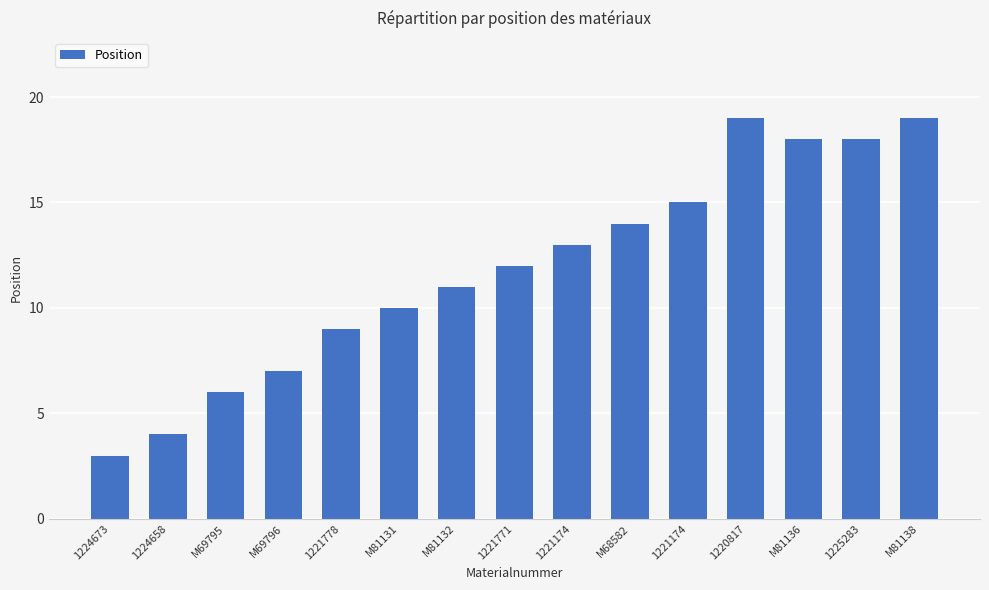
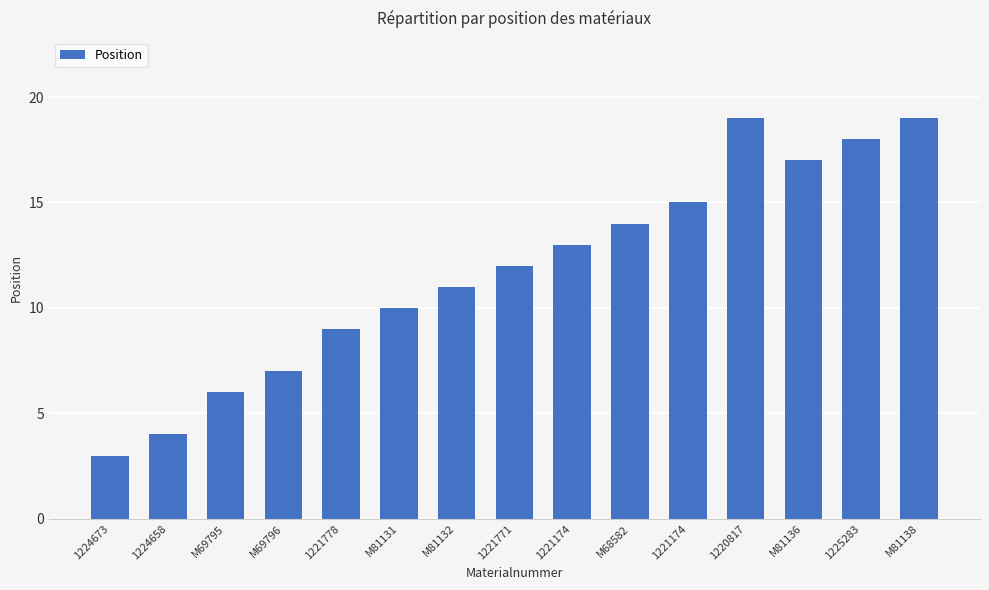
  {
    "1224673": 3,
    "1224658": 4,
    "M69795": 6,
    "M69796": 7,
    "1221778": 9,
    "M81131": 10,
    "M81132": 11,
    "1221771": 12,
    "M68582": 14,
    "1220817": 19,
-   "M81136": 18,
+   "M81136": 17,
    "1225283": 18,
    "M81138": 19
  }
